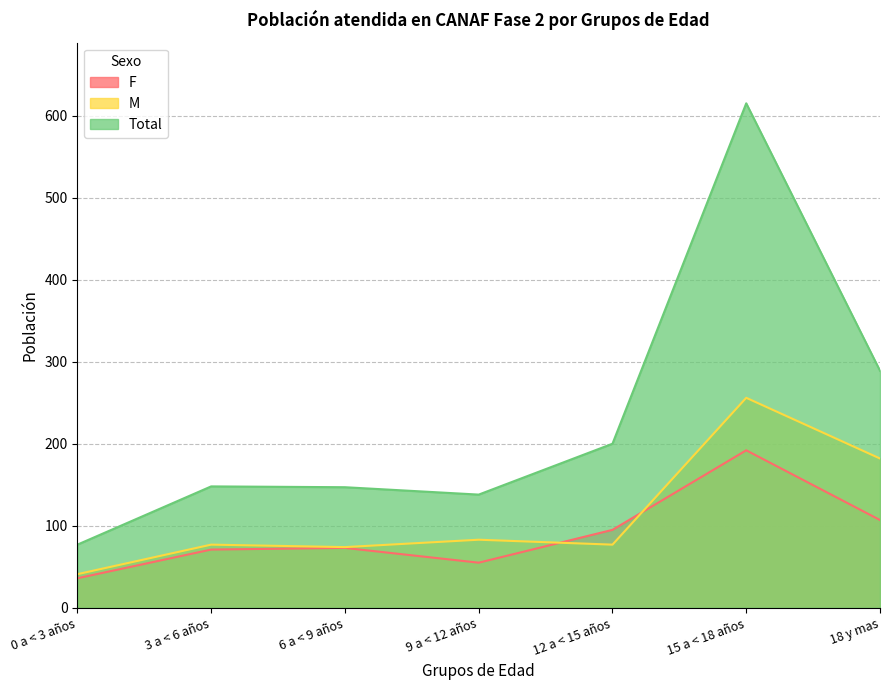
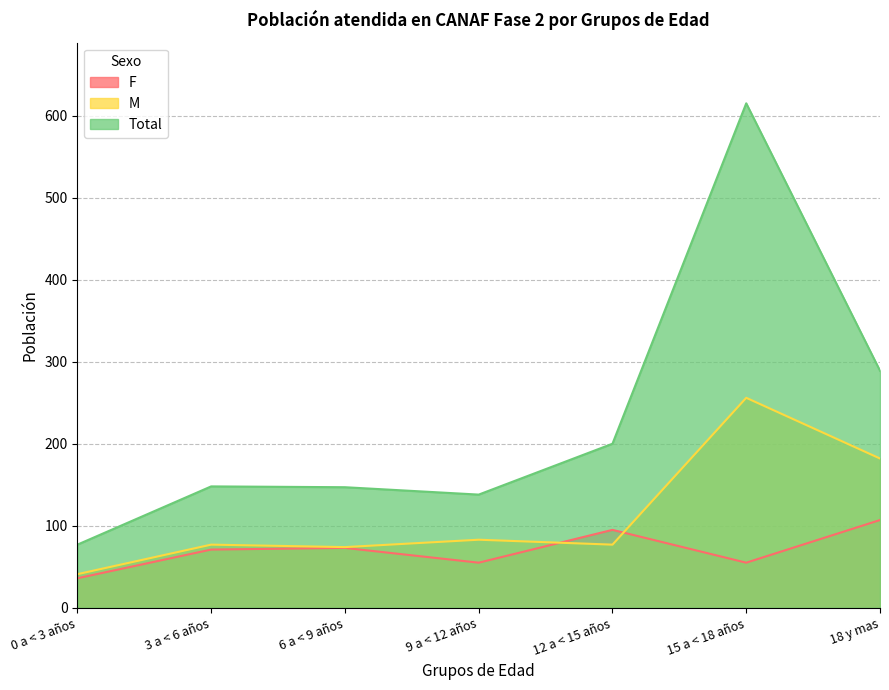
  {
    "F": {
      "0 a < 3 años": 40,
      "3 a < 6 años": 70,
      "9 a < 12 años": 60,
      "12 a < 15 años": 100,
-     "15 a < 18 años": 190,
+     "15 a < 18 años": 60,
      "18 y mas": 110
    },
    "M": {
      "0 a < 3 años": 40,
      "3 a < 6 años": 80,
      "9 a < 12 años": 80,
      "12 a < 15 años": 80,
      "15 a < 18 años": 260,
      "18 y mas": 180
    },
    "Total": {
      "0 a < 3 años": 80,
      "3 a < 6 años": 150,
      "6 a < 9 años": 150,
      "9 a < 12 años": 140,
      "12 a < 15 años": 200,
      "15 a < 18 años": 620,
      "18 y mas": 290
    }
  }
